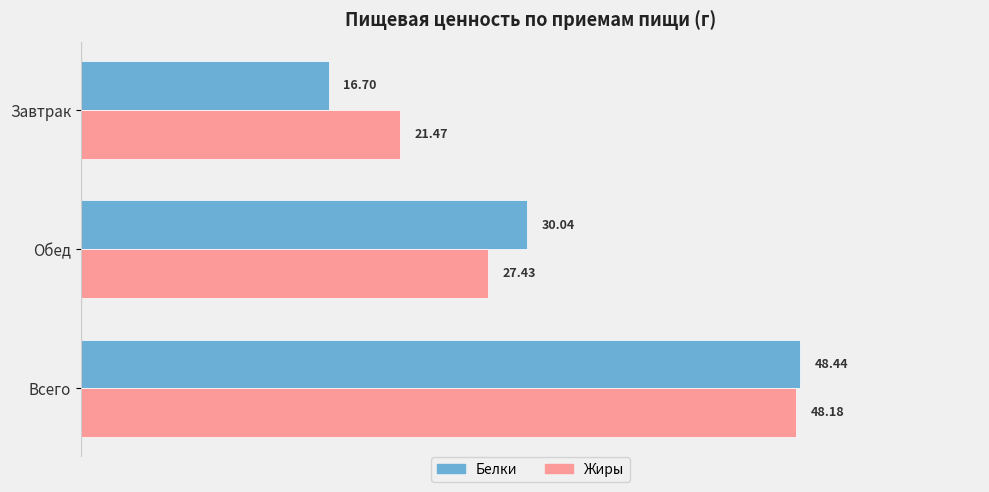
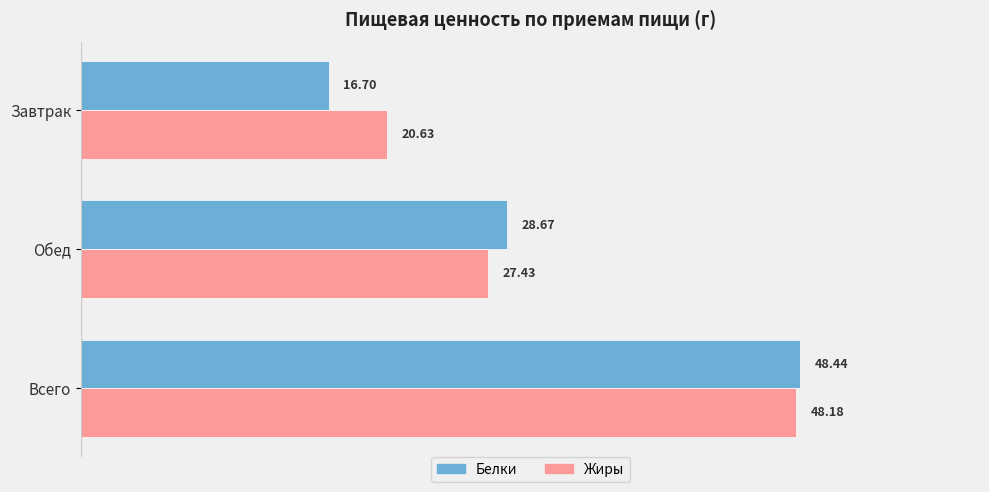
  {
    "Белки": {
      "Завтрак": 16.70,
-     "Обед": 30.04,
+     "Обед": 28.67,
      "Всего": 48.44
    },
    "Жиры": {
-     "Завтрак": 21.47,
+     "Завтрак": 20.63,
      "Обед": 27.43,
      "Всего": 48.18
    }
  }
